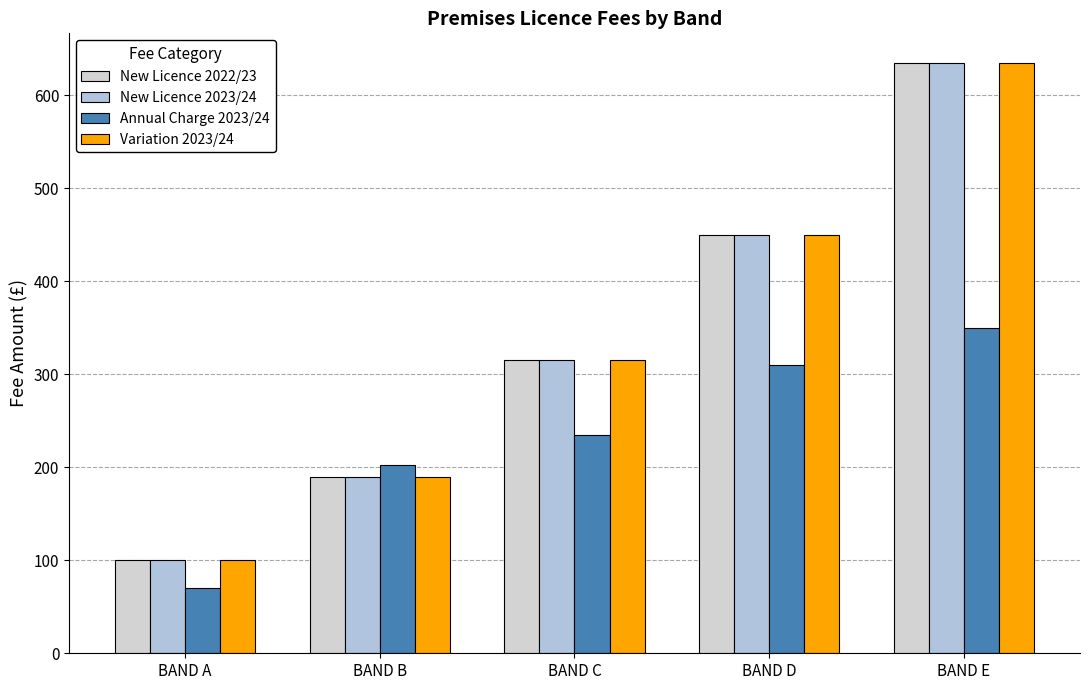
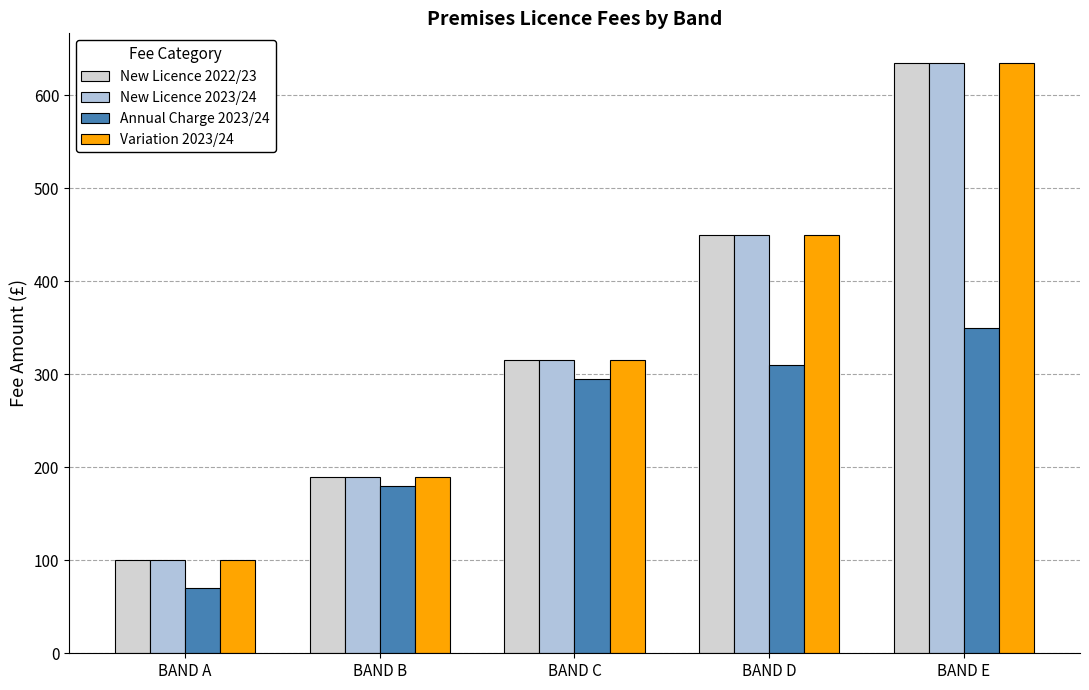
  {
    "Annual Charge 2023/24": {
      "BAND A": 70,
-     "BAND B": 200,
-     "BAND C": 240,
+     "BAND B": 180,
+     "BAND C": 300,
      "BAND D": 310,
      "BAND E": 350
    },
    "Variation 2023/24": {
      "BAND A": 100,
      "BAND B": 190,
      "BAND C": 320,
      "BAND D": 450,
      "BAND E": 640
    }
  }
